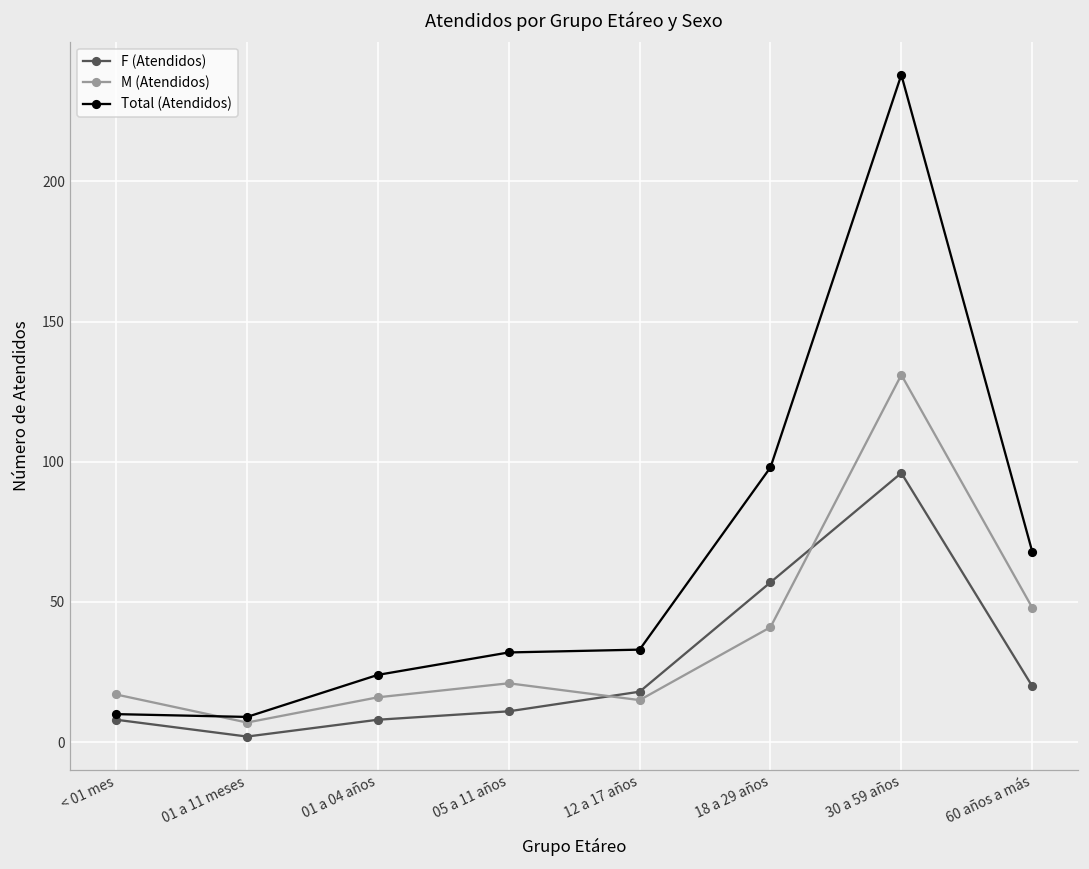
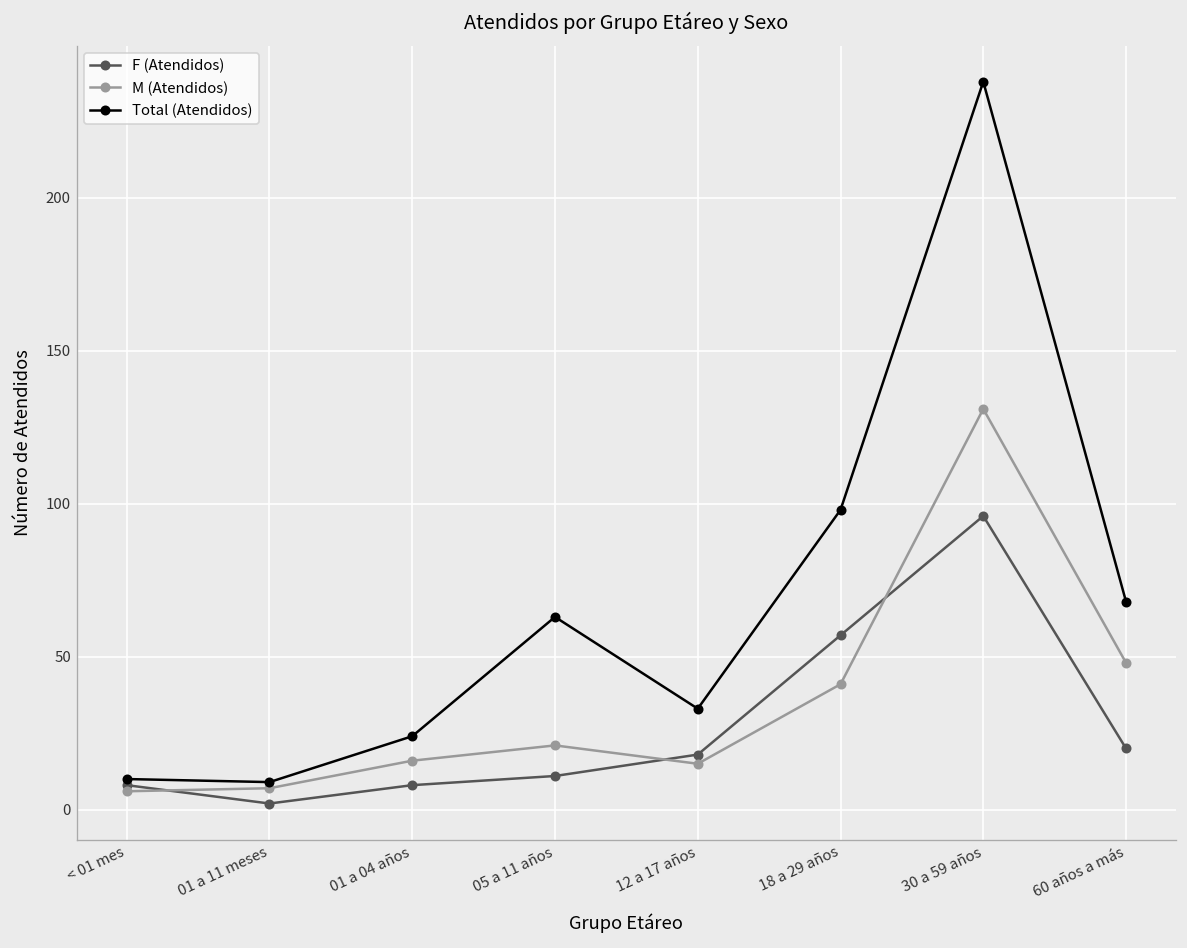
  {
    "F (Atendidos)": {
      "< 01 mes": 8,
      "01 a 11 meses": 2,
      "01 a 04 años": 8,
      "05 a 11 años": 11,
      "12 a 17 años": 18,
      "18 a 29 años": 57,
      "30 a 59 años": 96,
      "60 años a más": 20
    },
    "M (Atendidos)": {
-     "< 01 mes": 17,
+     "< 01 mes": 6,
      "01 a 11 meses": 7,
      "01 a 04 años": 16,
      "05 a 11 años": 21,
      "12 a 17 años": 15,
      "18 a 29 años": 41,
      "30 a 59 años": 131,
      "60 años a más": 48
    },
    "Total (Atendidos)": {
      "< 01 mes": 10,
      "01 a 11 meses": 9,
      "01 a 04 años": 24,
-     "05 a 11 años": 32,
+     "05 a 11 años": 63,
      "12 a 17 años": 33,
      "18 a 29 años": 98,
      "30 a 59 años": 238,
      "60 años a más": 68
    }
  }
